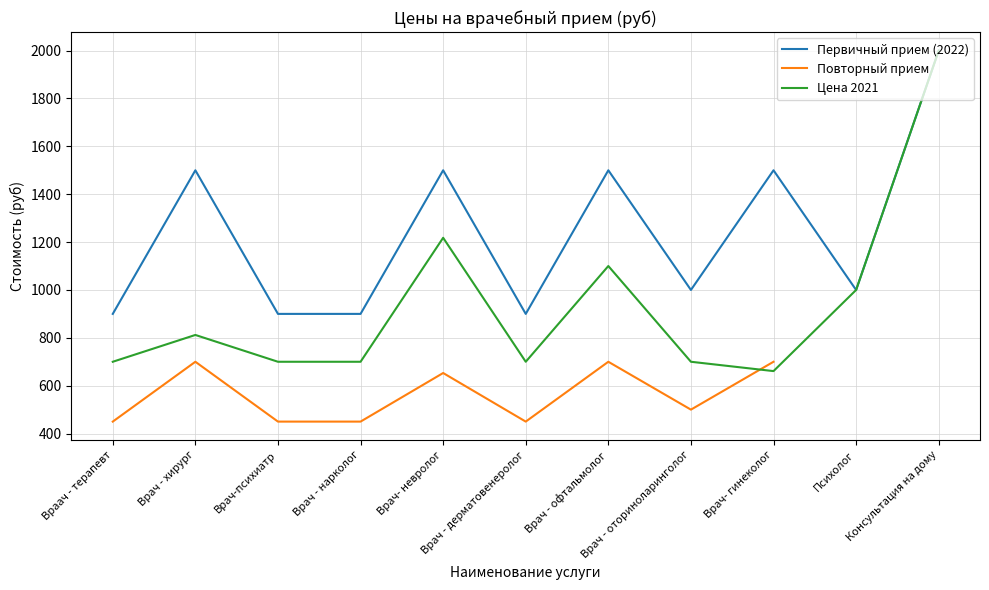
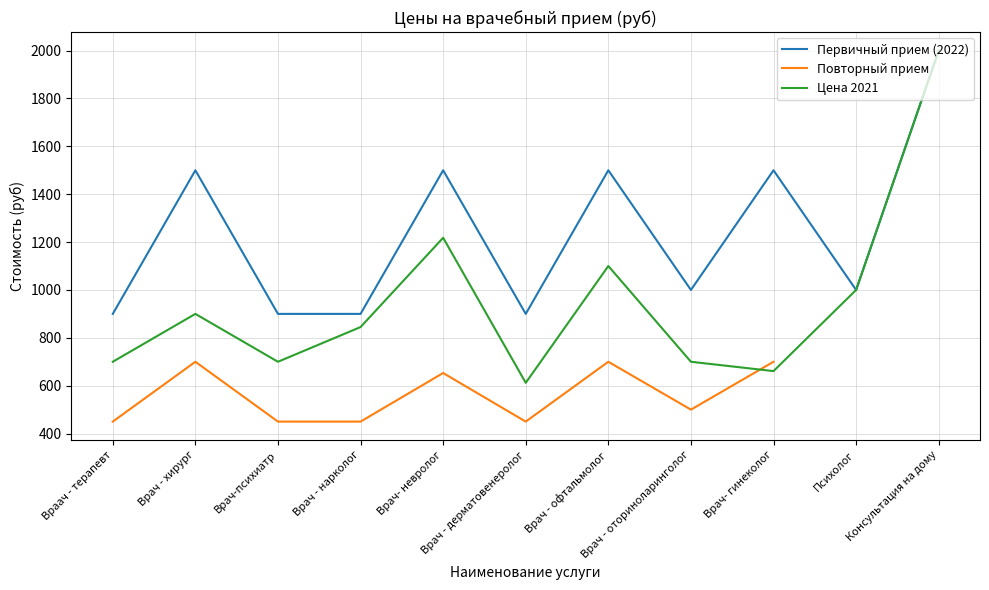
  {
    "Первичный прием (2022)": {
      "Враач - терапевт": 900,
      "Врач - хирург": 1500,
      "Врач-психиатр": 900,
      "Врач - нарколог": 900,
      "Врач- невролог": 1500,
      "Врач - дерматовенеролог": 900,
      "Врач - офтальмолог": 1500,
      "Врач - оториноларинголог": 1000,
      "Врач- гинеколог": 1500
    },
    "Повторный прием": {
      "Враач - терапевт": 450,
      "Врач - хирург": 700,
      "Врач-психиатр": 450,
      "Врач - нарколог": 450,
      "Врач- невролог": 650,
      "Врач - дерматовенеролог": 450,
      "Врач - офтальмолог": 700,
      "Врач - оториноларинголог": 500,
      "Врач- гинеколог": 700
    },
    "Цена 2021": {
      "Враач - терапевт": 700,
-     "Врач - хирург": 810,
+     "Врач - хирург": 900,
      "Врач-психиатр": 700,
-     "Врач - нарколог": 700,
+     "Врач - нарколог": 850,
      "Врач- невролог": 1220,
-     "Врач - дерматовенеролог": 700,
+     "Врач - дерматовенеролог": 610,
      "Врач - офтальмолог": 1100,
      "Врач - оториноларинголог": 700,
      "Врач- гинеколог": 660
    }
  }
